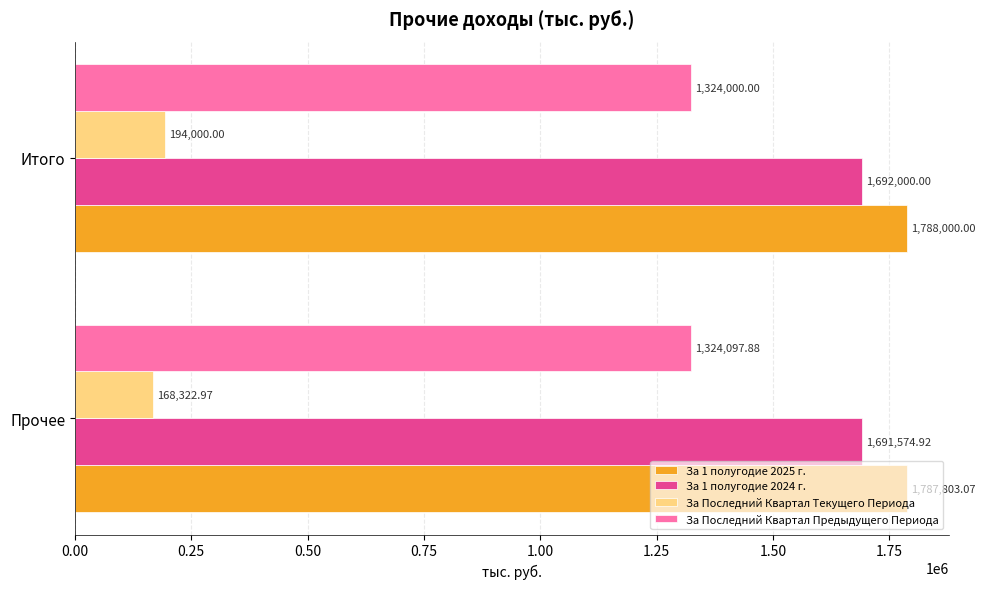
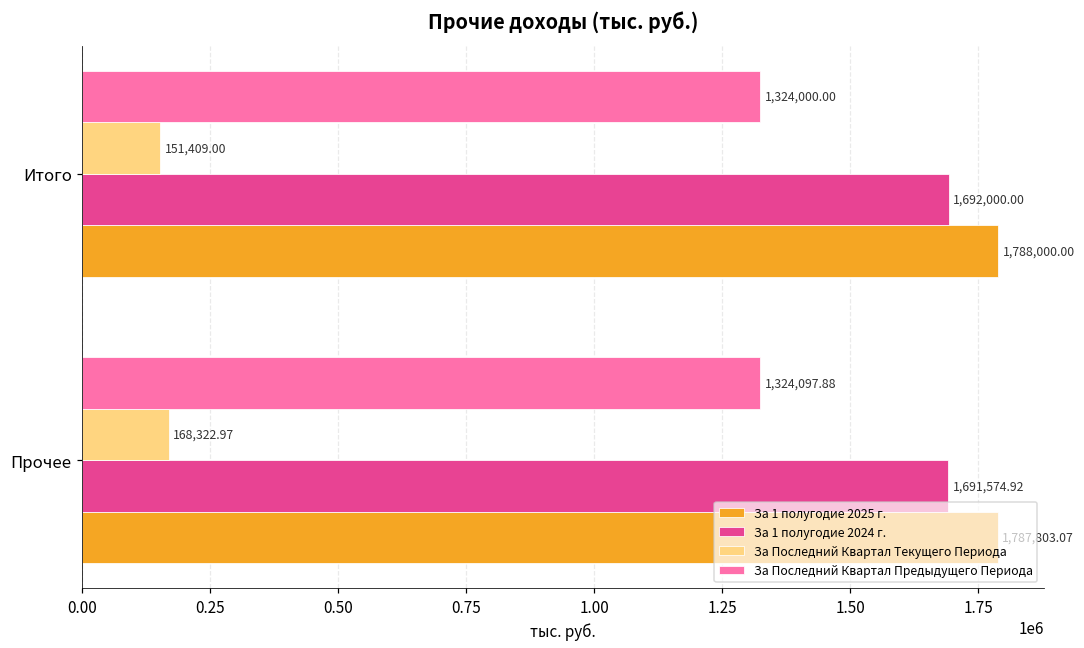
  {
    "За 1 полугодие 2025 г.": {
      "Итого": "1,788,000.00"
    },
    "За Последний Квартал Текущего Периода": {
-     "Итого": "194,000.00",
+     "Итого": "151,409.00",
      "Прочее": "168,322.97"
    }
  }
